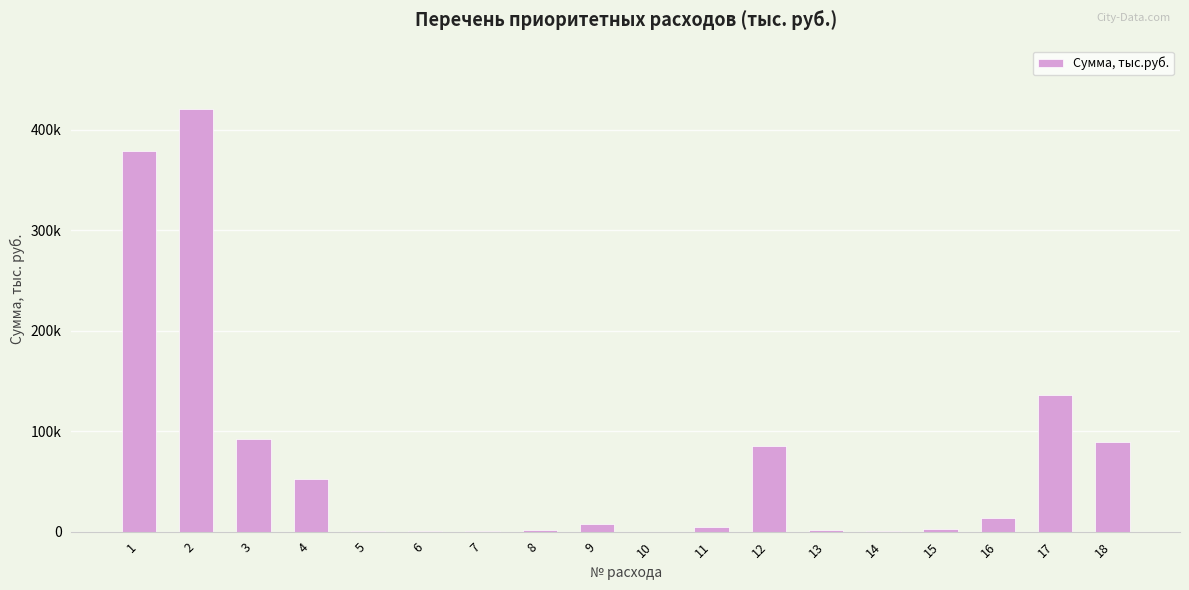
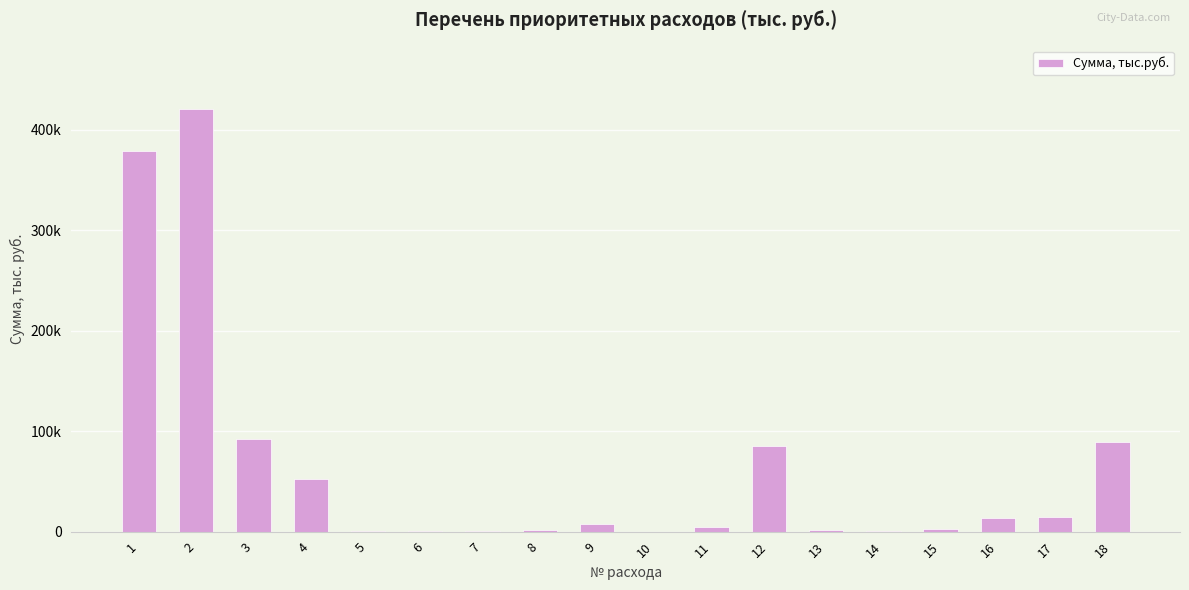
  {
    "1": 378000,
    "2": 421000,
    "3": 92000,
    "4": 53000,
    "9": 7000,
    "11": 5000,
    "12": 85000,
    "16": 13000,
-   "17": 136000,
+   "17": 15000,
    "18": 89000
  }
